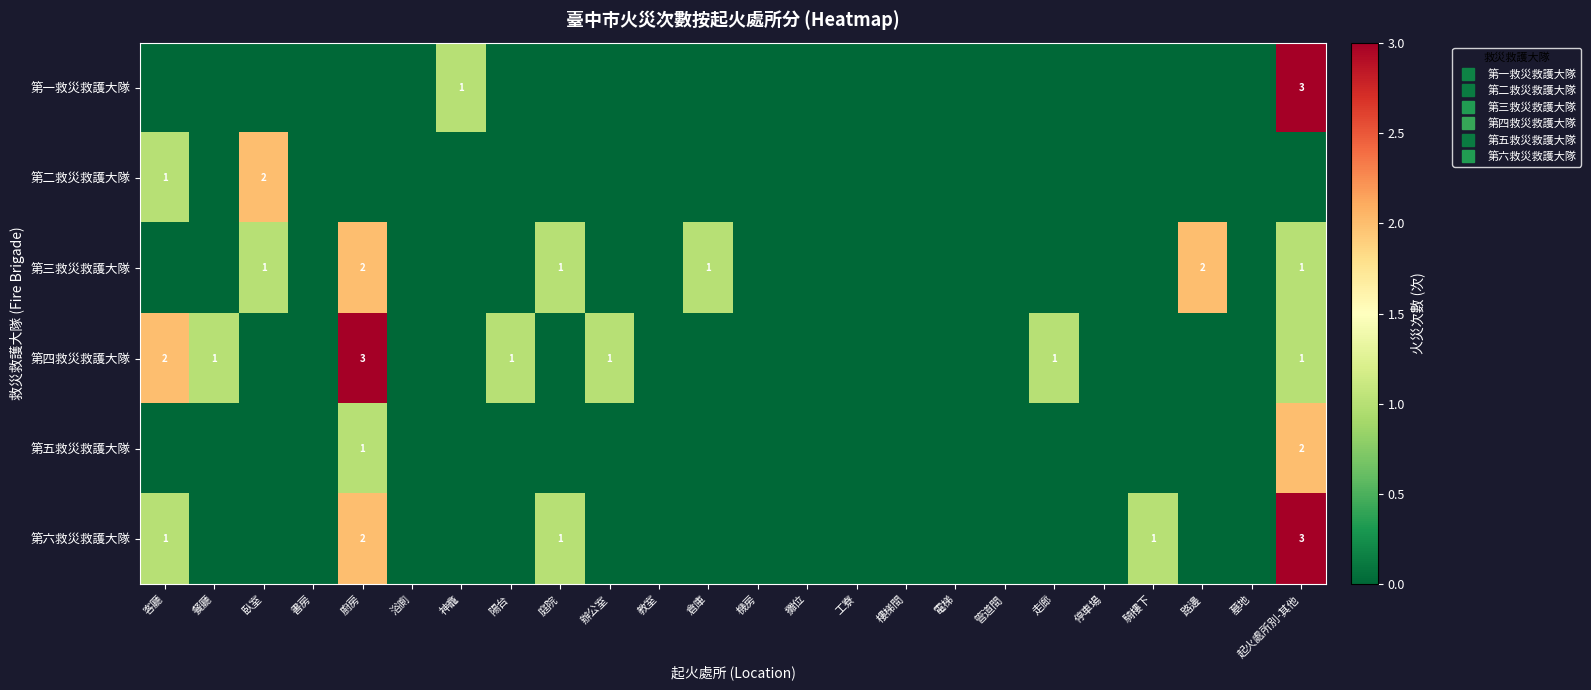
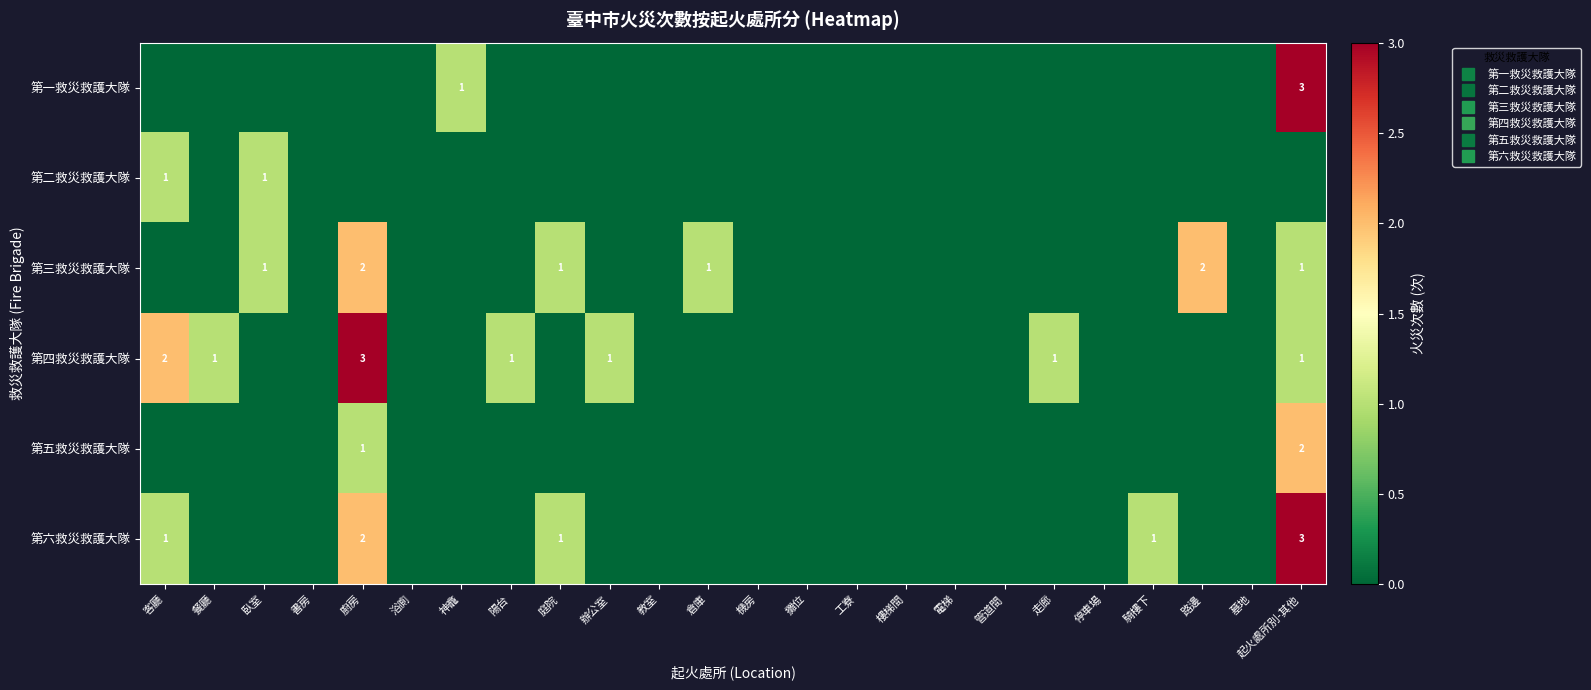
  {
    "第一救災救護大隊": {
      "神龕": 1,
      "起火處所別-其他": 3
    },
    "第二救災救護大隊": {
      "客廳": 1,
-     "臥室": 2
+     "臥室": 1
    },
    "第三救災救護大隊": {
      "臥室": 1,
      "廚房": 2,
      "庭院": 1,
      "倉庫": 1,
      "路邊": 2,
      "起火處所別-其他": 1
    },
    "第四救災救護大隊": {
      "客廳": 2,
      "餐廳": 1,
      "廚房": 3,
      "陽台": 1,
      "辦公室": 1,
      "走廊": 1,
      "起火處所別-其他": 1
    },
    "第五救災救護大隊": {
      "廚房": 1,
      "起火處所別-其他": 2
    },
    "第六救災救護大隊": {
      "客廳": 1,
      "廚房": 2,
      "庭院": 1,
      "騎樓下": 1,
      "起火處所別-其他": 3
    }
  }
